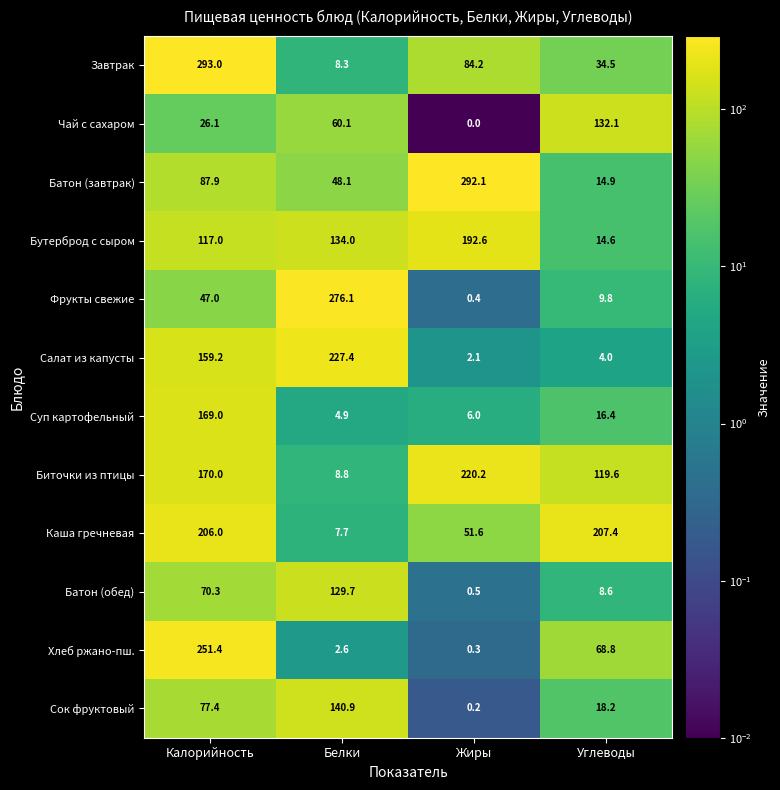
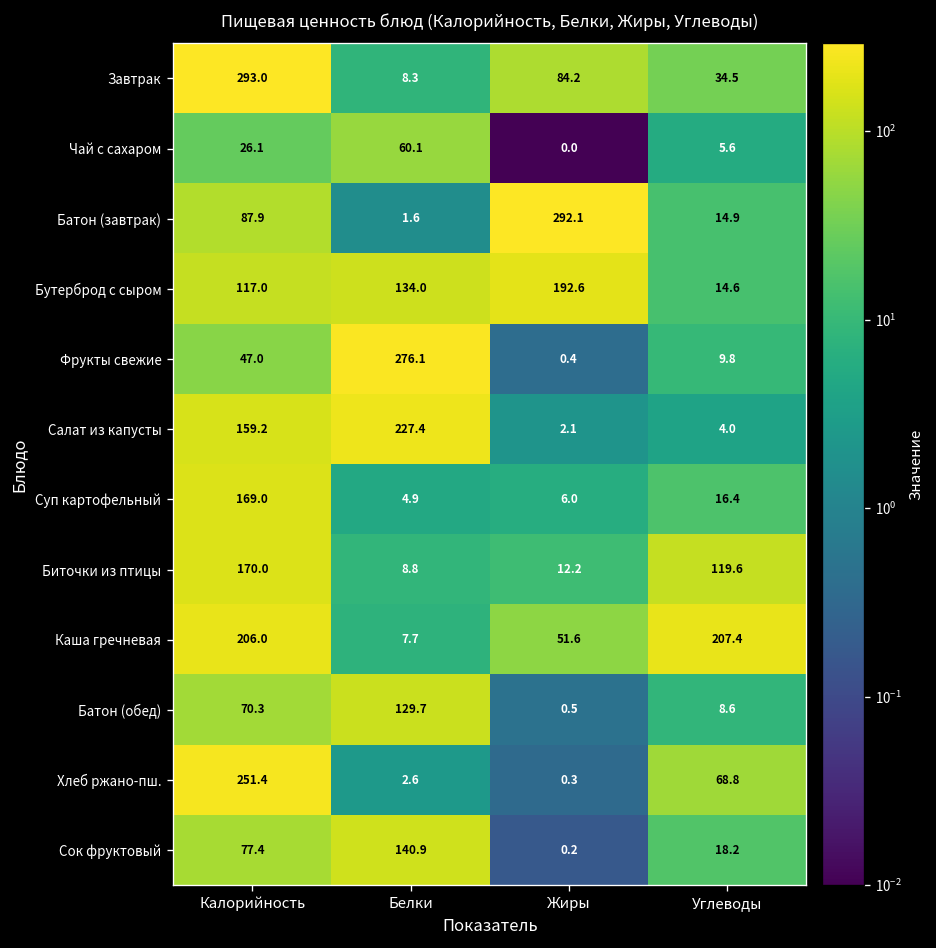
  {
    "Завтрак": {
      "Калорийность": 293.0,
      "Белки": 8.3,
      "Жиры": 84.2,
      "Углеводы": 34.5
    },
    "Чай с сахаром": {
      "Калорийность": 26.1,
      "Белки": 60.1,
      "Жиры": 0.0,
-     "Углеводы": 132.1
+     "Углеводы": 5.6
    },
    "Батон (завтрак)": {
      "Калорийность": 87.9,
-     "Белки": 48.1,
+     "Белки": 1.6,
      "Жиры": 292.1,
      "Углеводы": 14.9
    },
    "Бутерброд с сыром": {
      "Калорийность": 117.0,
      "Белки": 134.0,
      "Жиры": 192.6,
      "Углеводы": 14.6
    },
    "Фрукты свежие": {
      "Калорийность": 47.0,
      "Белки": 276.1,
      "Жиры": 0.4,
      "Углеводы": 9.8
    },
    "Салат из капусты": {
      "Калорийность": 159.2,
      "Белки": 227.4,
      "Жиры": 2.1,
      "Углеводы": 4.0
    },
    "Суп картофельный": {
      "Калорийность": 169.0,
      "Белки": 4.9,
      "Жиры": 6.0,
      "Углеводы": 16.4
    },
    "Биточки из птицы": {
      "Калорийность": 170.0,
      "Белки": 8.8,
-     "Жиры": 220.2,
+     "Жиры": 12.2,
      "Углеводы": 119.6
    },
    "Каша гречневая": {
      "Калорийность": 206.0,
      "Белки": 7.7,
      "Жиры": 51.6,
      "Углеводы": 207.4
    },
    "Батон (обед)": {
      "Калорийность": 70.3,
      "Белки": 129.7,
      "Жиры": 0.5,
      "Углеводы": 8.6
    },
    "Хлеб ржано-пш.": {
      "Калорийность": 251.4,
      "Белки": 2.6,
      "Жиры": 0.3,
      "Углеводы": 68.8
    },
    "Сок фруктовый": {
      "Калорийность": 77.4,
      "Белки": 140.9,
      "Жиры": 0.2,
      "Углеводы": 18.2
    }
  }
